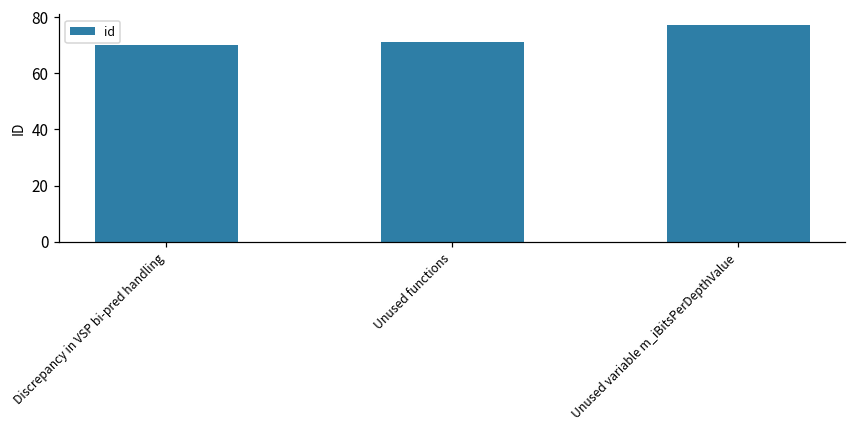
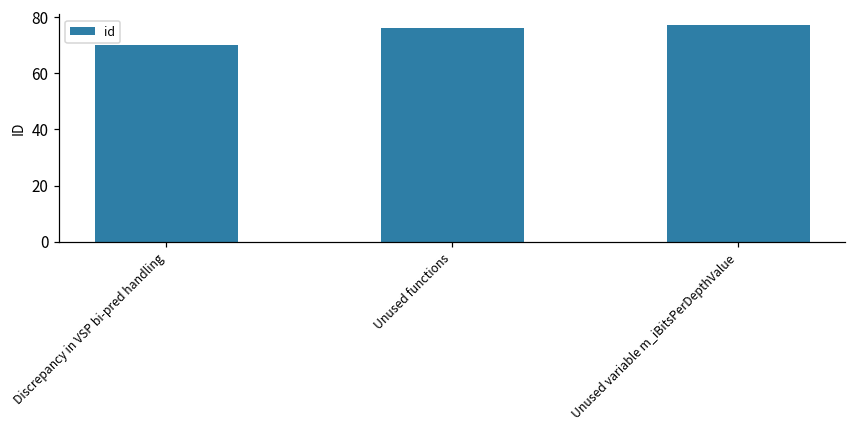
  {
    "Discrepancy in VSP bi-pred handling": 70,
-   "Unused functions": 71,
+   "Unused functions": 76,
    "Unused variable m_iBitsPerDepthValue": 77
  }
